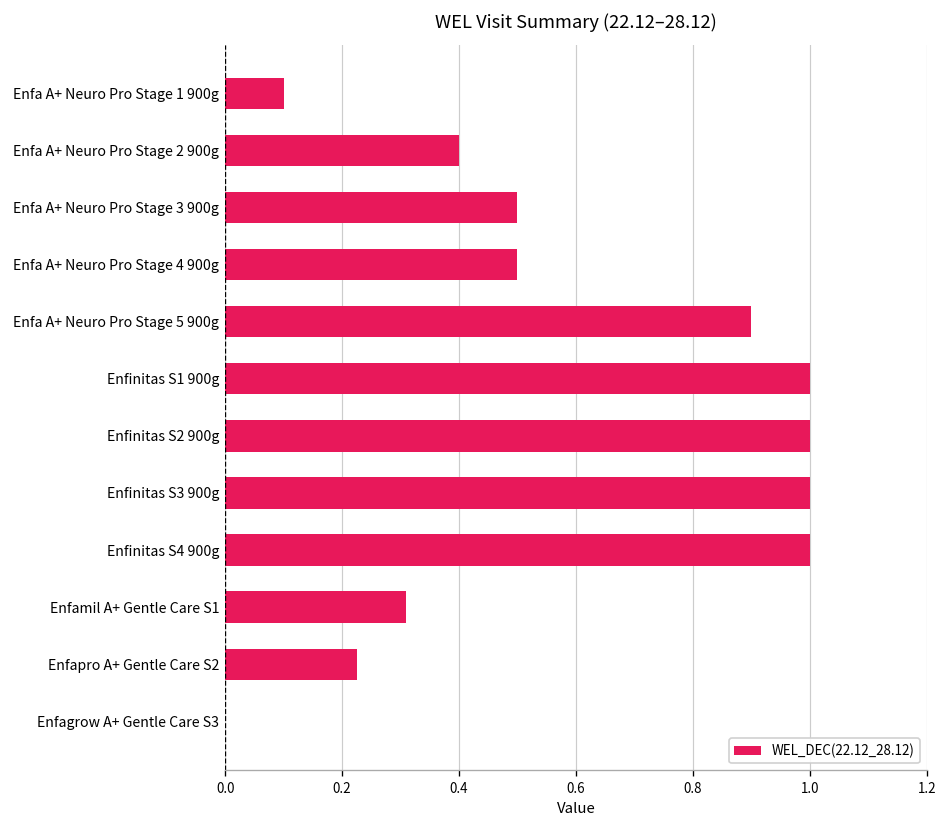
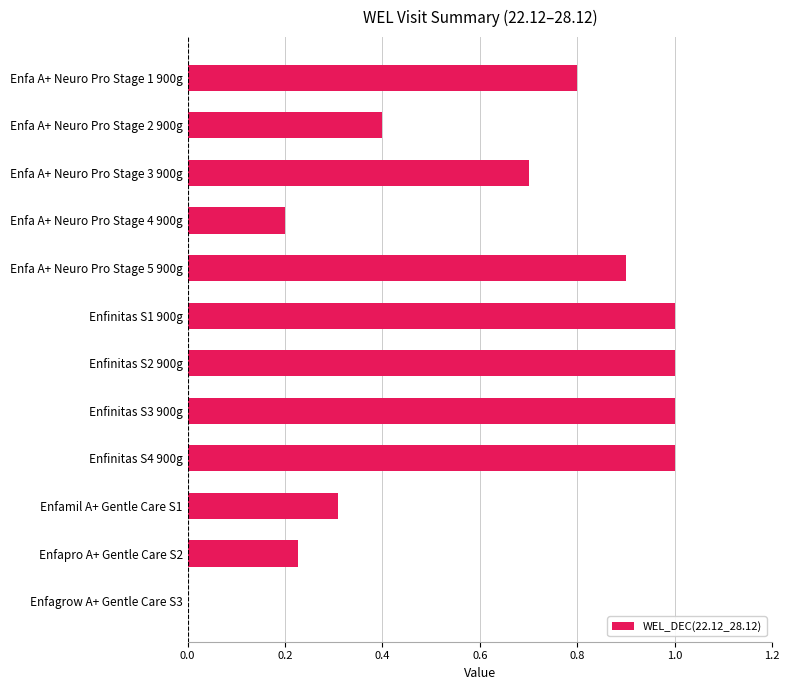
  {
-   "Enfa A+ Neuro Pro Stage 1 900g": 0.1,
+   "Enfa A+ Neuro Pro Stage 1 900g": 0.8,
    "Enfa A+ Neuro Pro Stage 2 900g": 0.4,
-   "Enfa A+ Neuro Pro Stage 3 900g": 0.5,
-   "Enfa A+ Neuro Pro Stage 4 900g": 0.5,
+   "Enfa A+ Neuro Pro Stage 3 900g": 0.7,
+   "Enfa A+ Neuro Pro Stage 4 900g": 0.2,
    "Enfa A+ Neuro Pro Stage 5 900g": 0.9,
    "Enfinitas S1 900g": 1.0,
    "Enfinitas S2 900g": 1.0,
    "Enfinitas S3 900g": 1.0,
    "Enfinitas S4 900g": 1.0,
    "Enfamil A+ Gentle Care S1": 0.31,
    "Enfapro A+ Gentle Care S2": 0.23,
    "Enfagrow A+ Gentle Care S3": 0.0
  }
